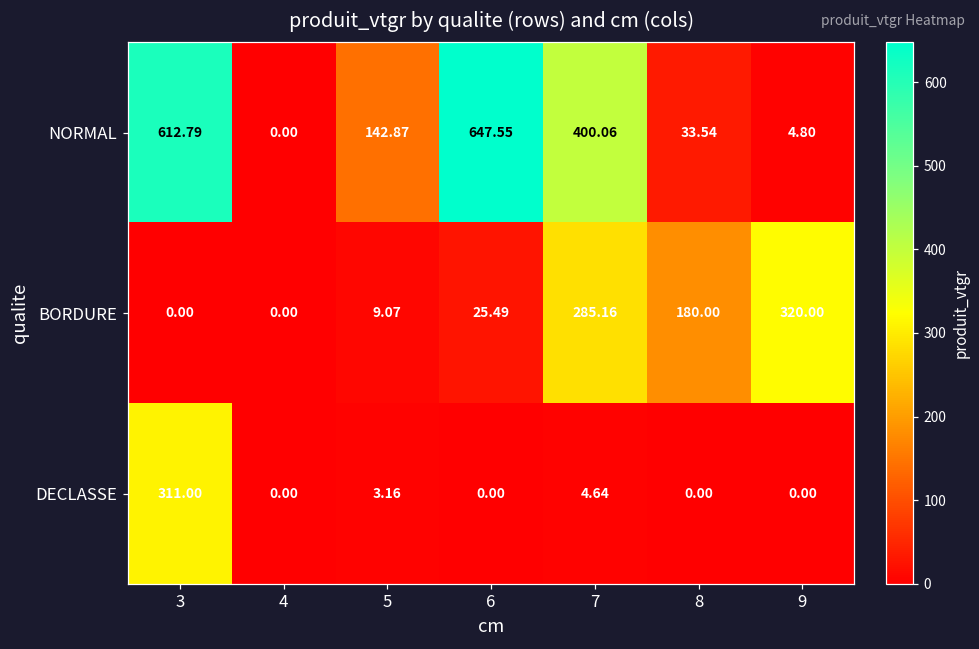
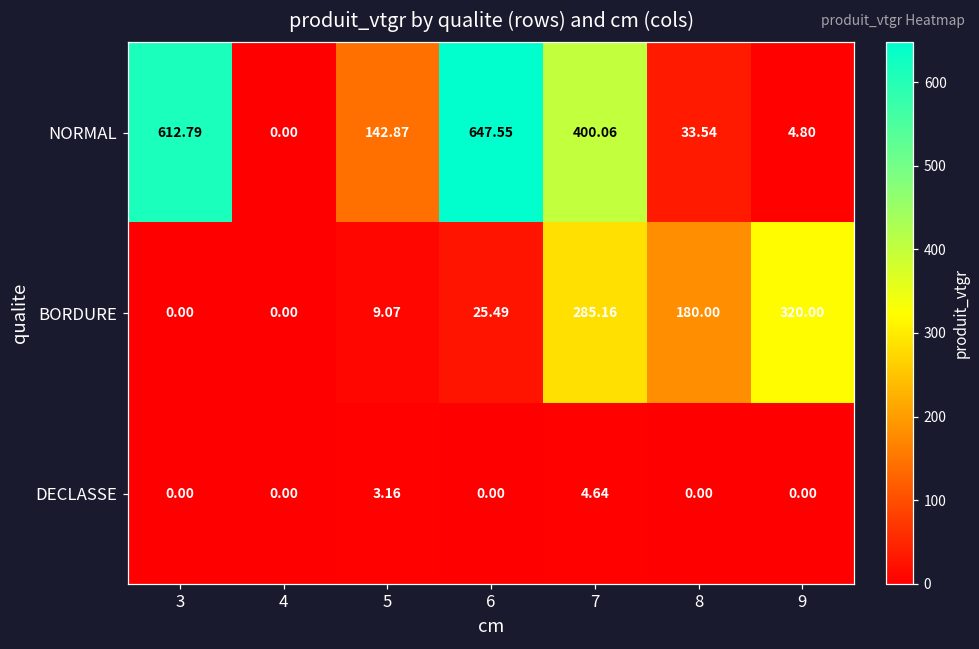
  {
    "NORMAL": {
      "3": 612.79,
      "4": 0.00,
      "5": 142.87,
      "6": 647.55,
      "7": 400.06,
      "8": 33.54,
      "9": 4.80
    },
    "BORDURE": {
      "3": 0.00,
      "4": 0.00,
      "5": 9.07,
      "6": 25.49,
      "7": 285.16,
      "8": 180.00,
      "9": 320.00
    },
    "DECLASSE": {
-     "3": 311.00,
+     "3": 0.00,
      "4": 0.00,
      "5": 3.16,
      "6": 0.00,
      "7": 4.64,
      "8": 0.00,
      "9": 0.00
    }
  }
